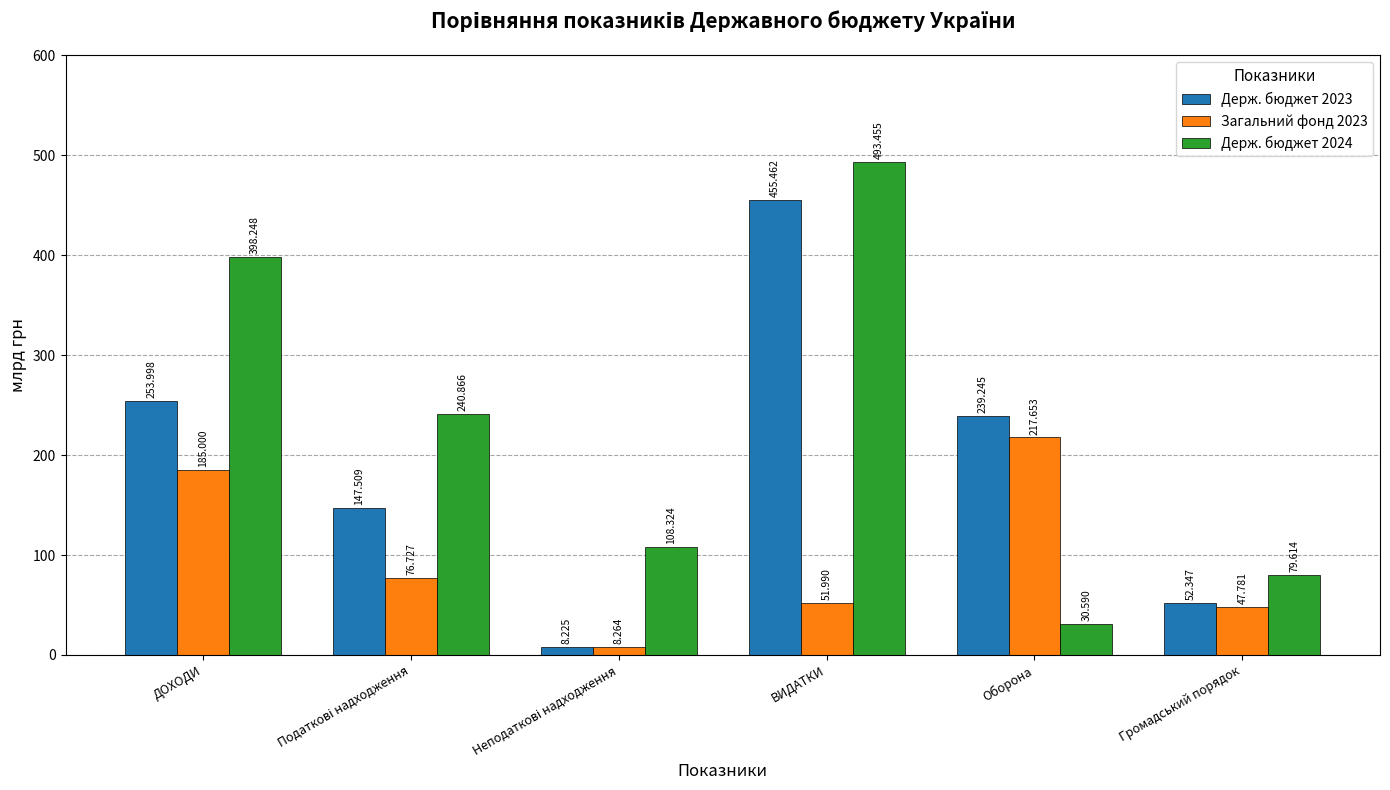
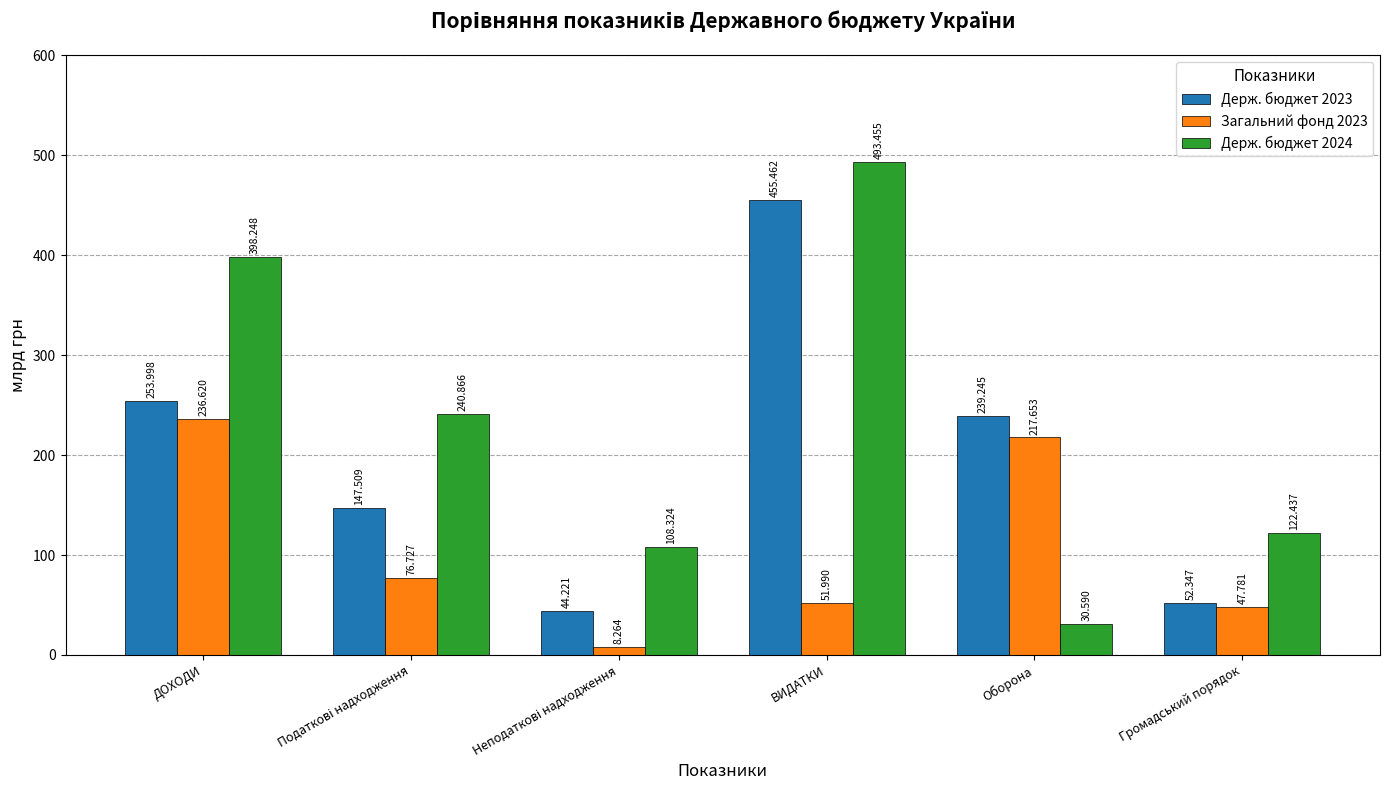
  {
    "Держ. бюджет 2023": {
      "ДОХОДИ": 253.998,
      "Податкові надходження": 147.509,
-     "Неподаткові надходження": 8.225,
+     "Неподаткові надходження": 44.221,
      "ВИДАТКИ": 455.462,
      "Оборона": 239.245,
      "Громадський порядок": 52.347
    },
    "Загальний фонд 2023": {
-     "ДОХОДИ": 185.000,
+     "ДОХОДИ": 236.620,
      "Податкові надходження": 76.727,
      "Неподаткові надходження": 8.264,
      "ВИДАТКИ": 51.990,
      "Оборона": 217.653,
      "Громадський порядок": 47.781
    },
    "Держ. бюджет 2024": {
      "ДОХОДИ": 398.248,
      "Податкові надходження": 240.866,
      "Неподаткові надходження": 108.324,
      "ВИДАТКИ": 493.455,
      "Оборона": 30.590,
-     "Громадський порядок": 79.614
+     "Громадський порядок": 122.437
    }
  }
